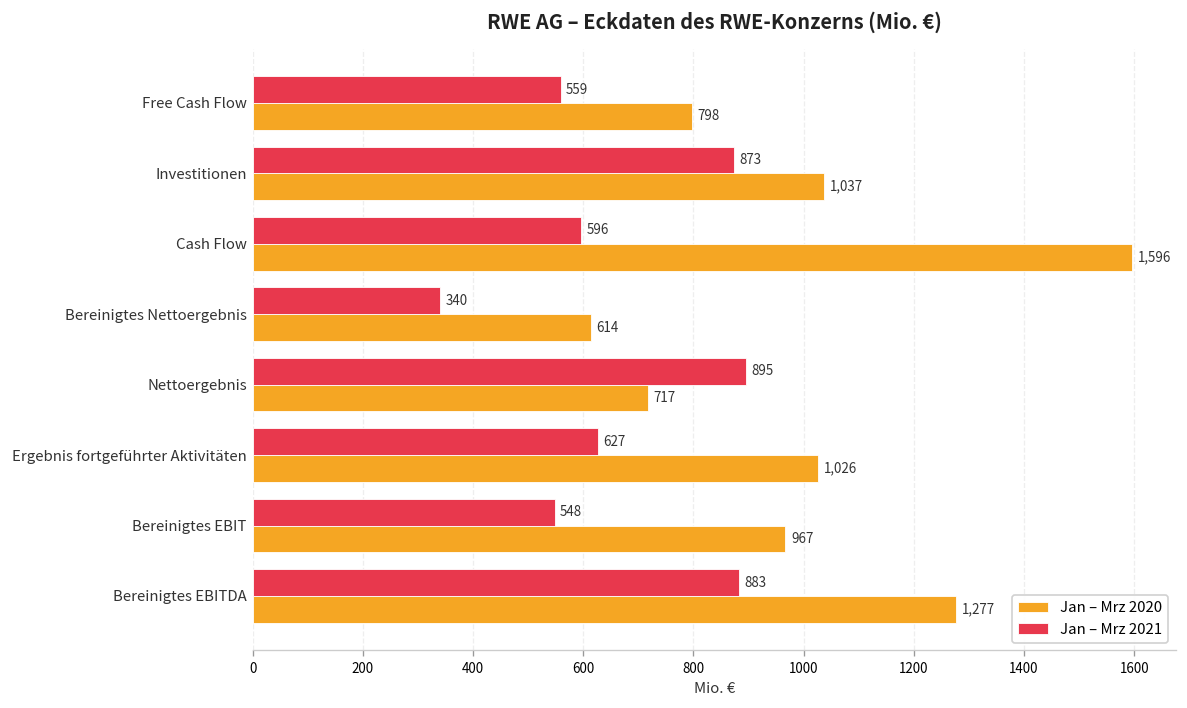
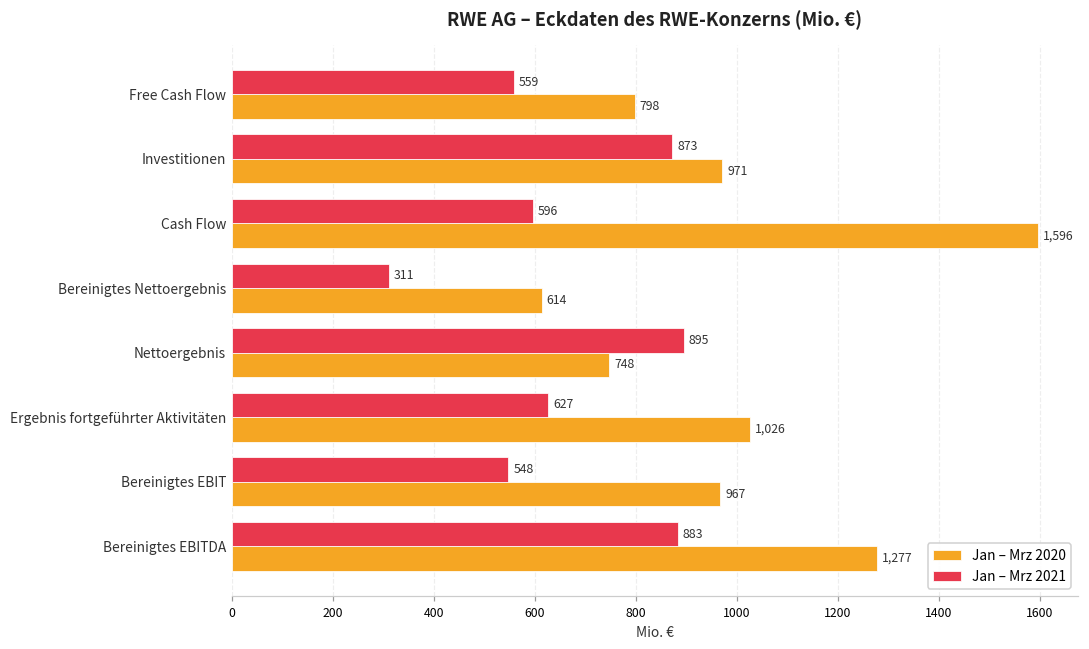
  {
    "Jan – Mrz 2020": {
      "Free Cash Flow": "798",
-     "Investitionen": "1,037",
+     "Investitionen": "971",
      "Cash Flow": "1,596",
      "Bereinigtes Nettoergebnis": "614",
-     "Nettoergebnis": "717",
+     "Nettoergebnis": "748",
      "Ergebnis fortgeführter Aktivitäten": "1,026",
      "Bereinigtes EBIT": "967",
      "Bereinigtes EBITDA": "1,277"
    },
    "Jan – Mrz 2021": {
      "Free Cash Flow": "559",
      "Investitionen": "873",
      "Cash Flow": "596",
-     "Bereinigtes Nettoergebnis": "340",
+     "Bereinigtes Nettoergebnis": "311",
      "Nettoergebnis": "895",
      "Ergebnis fortgeführter Aktivitäten": "627",
      "Bereinigtes EBIT": "548",
      "Bereinigtes EBITDA": "883"
    }
  }
